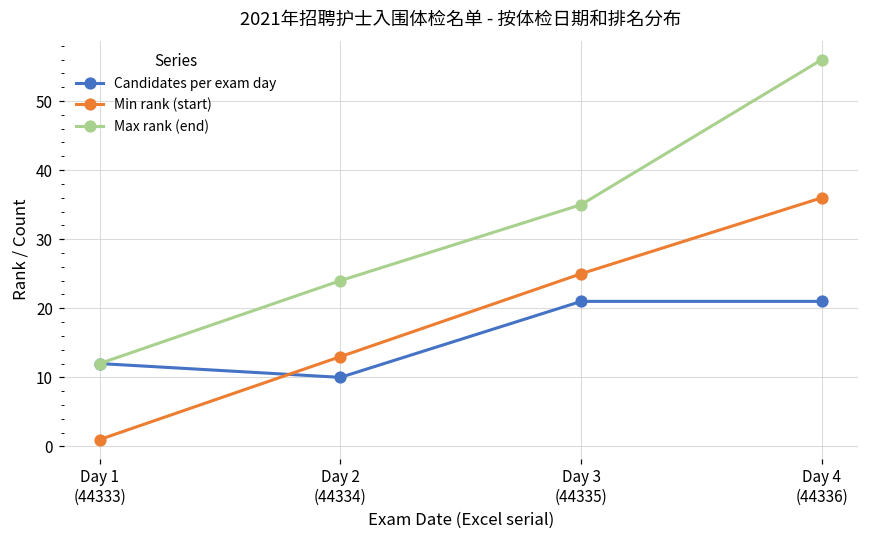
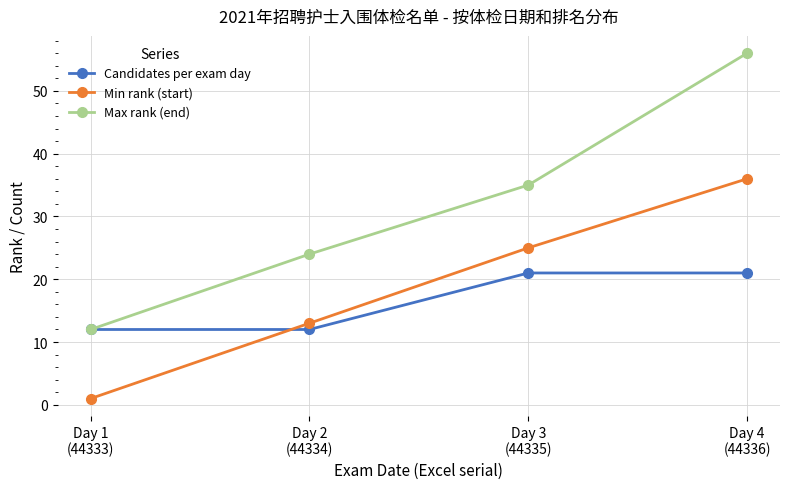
  {
    "Candidates per exam day": {
-     "Day 2 (44334)": 10,
+     "Day 2 (44334)": 12,
      "Day 3 (44335)": 21,
      "Day 4 (44336)": 21
    },
    "Min rank (start)": {
      "Day 1 (44333)": 1,
      "Day 2 (44334)": 13,
      "Day 3 (44335)": 25,
      "Day 4 (44336)": 36
    },
    "Max rank (end)": {
      "Day 2 (44334)": 24,
      "Day 3 (44335)": 35,
      "Day 4 (44336)": 56
    }
  }
